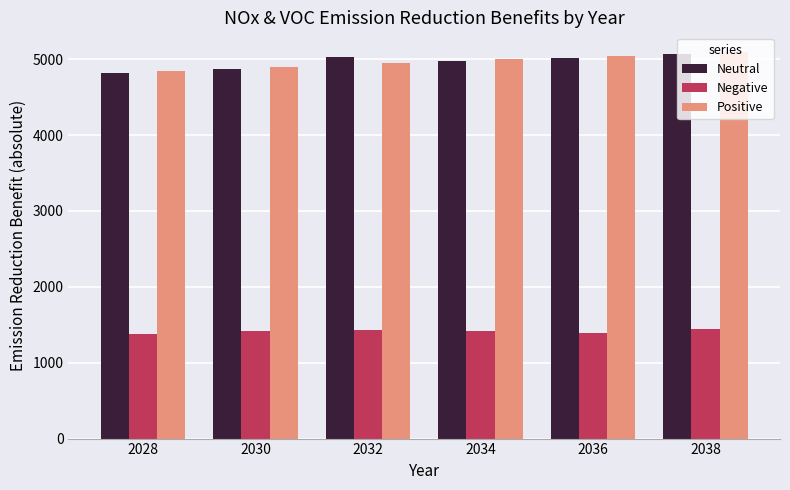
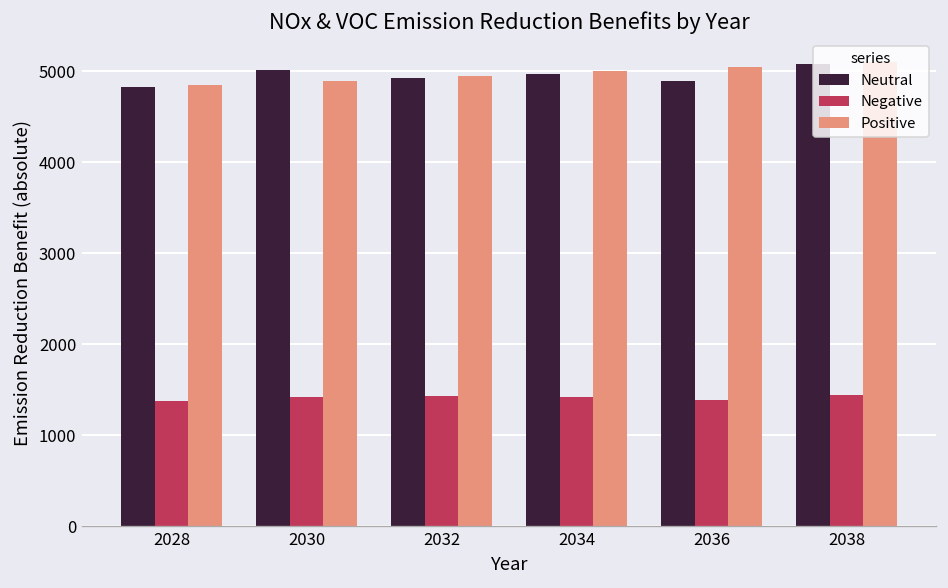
  {
    "Neutral": {
      "2028": 4800,
-     "2030": 4900,
-     "2032": 5000,
+     "2030": 5000,
+     "2032": 4900,
      "2034": 5000,
-     "2036": 5000
+     "2036": 4900
    },
    "Negative": {
      "2028": 1400,
      "2030": 1400,
      "2032": 1400,
      "2034": 1400,
      "2036": 1400,
      "2038": 1400
    },
    "Positive": {
      "2028": 4800,
      "2030": 4900,
      "2032": 4900,
      "2034": 5000,
      "2036": 5000
    }
  }
